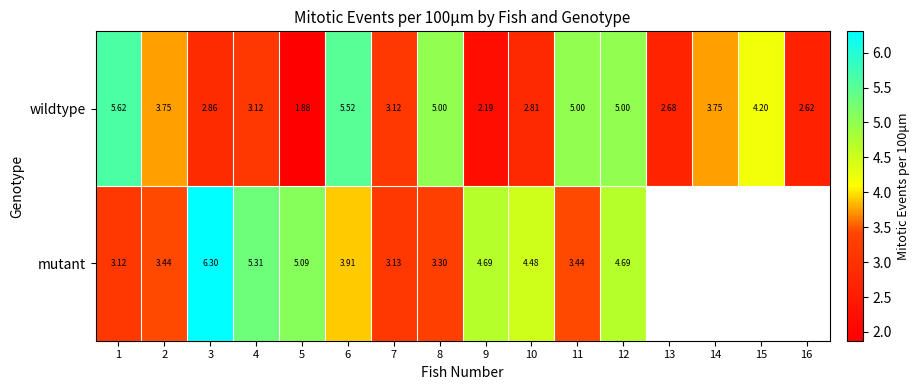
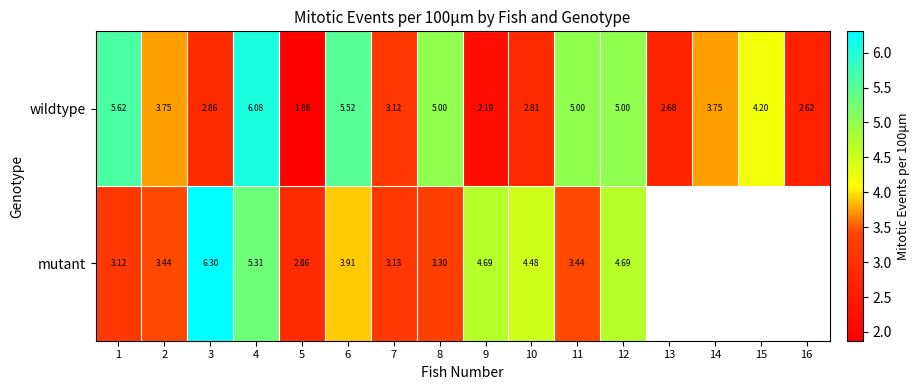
  {
    "wildtype": {
      "1": 5.62,
      "2": 3.75,
      "3": 2.86,
-     "4": 3.12,
+     "4": 6.08,
      "5": 1.88,
      "6": 5.52,
      "7": 3.12,
      "8": 5.00,
      "9": 2.19,
      "10": 2.81,
      "11": 5.00,
      "12": 5.00,
      "13": 2.68,
      "14": 3.75,
      "15": 4.20,
      "16": 2.62
    },
    "mutant": {
      "1": 3.12,
      "2": 3.44,
      "3": 6.30,
      "4": 5.31,
-     "5": 5.09,
+     "5": 2.86,
      "6": 3.91,
      "7": 3.13,
      "8": 3.30,
      "9": 4.69,
      "10": 4.48,
      "11": 3.44,
      "12": 4.69
    }
  }
